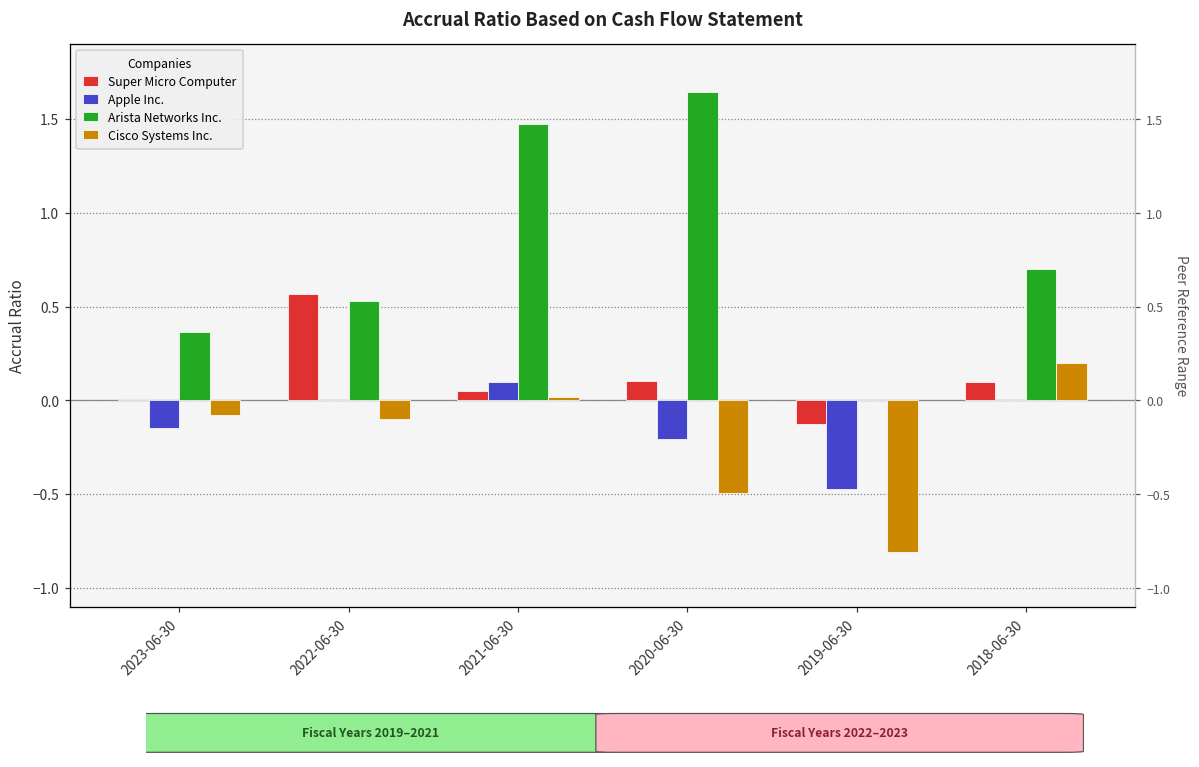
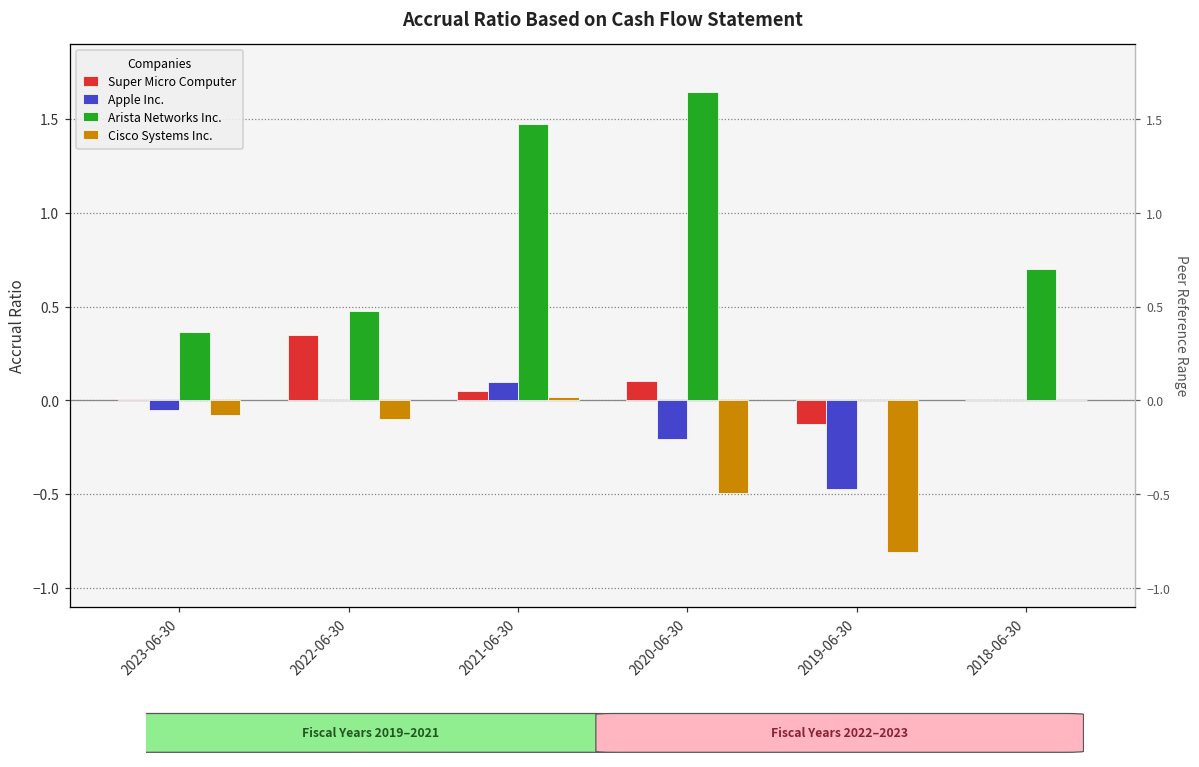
  {
    "Super Micro Computer": {
-     "2022-06-30": 0.57,
+     "2022-06-30": 0.35,
      "2021-06-30": 0.05,
      "2020-06-30": 0.10,
      "2019-06-30": -0.13,
-     "2018-06-30": 0.1
+     "2018-06-30": 0.0
    },
    "Apple Inc.": {
-     "2023-06-30": -0.15,
+     "2023-06-30": -0.05,
      "2022-06-30": 0.00,
      "2021-06-30": 0.10,
      "2020-06-30": -0.20,
      "2019-06-30": -0.47,
      "2018-06-30": 0.00
    },
    "Arista Networks Inc.": {
      "2023-06-30": 0.36,
-     "2022-06-30": 0.53,
+     "2022-06-30": 0.48,
      "2021-06-30": 1.48,
      "2020-06-30": 1.65,
      "2019-06-30": 0.00,
      "2018-06-30": 0.70
    },
    "Cisco Systems Inc.": {
      "2023-06-30": -0.08,
      "2022-06-30": -0.1,
      "2021-06-30": 0.02,
      "2020-06-30": -0.5,
      "2019-06-30": -0.8,
-     "2018-06-30": 0.2
+     "2018-06-30": 0.0
    }
  }
